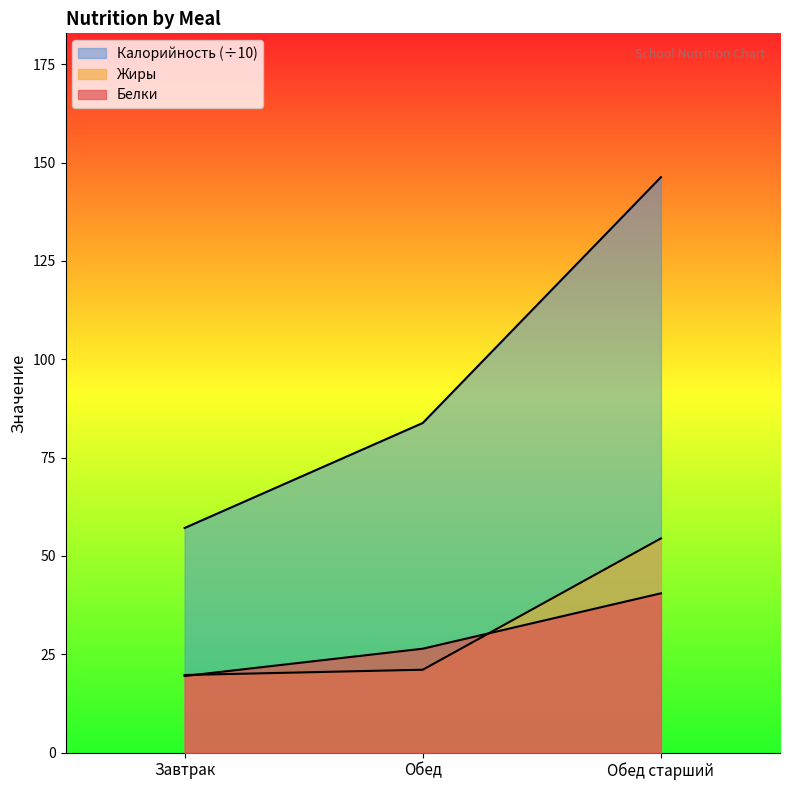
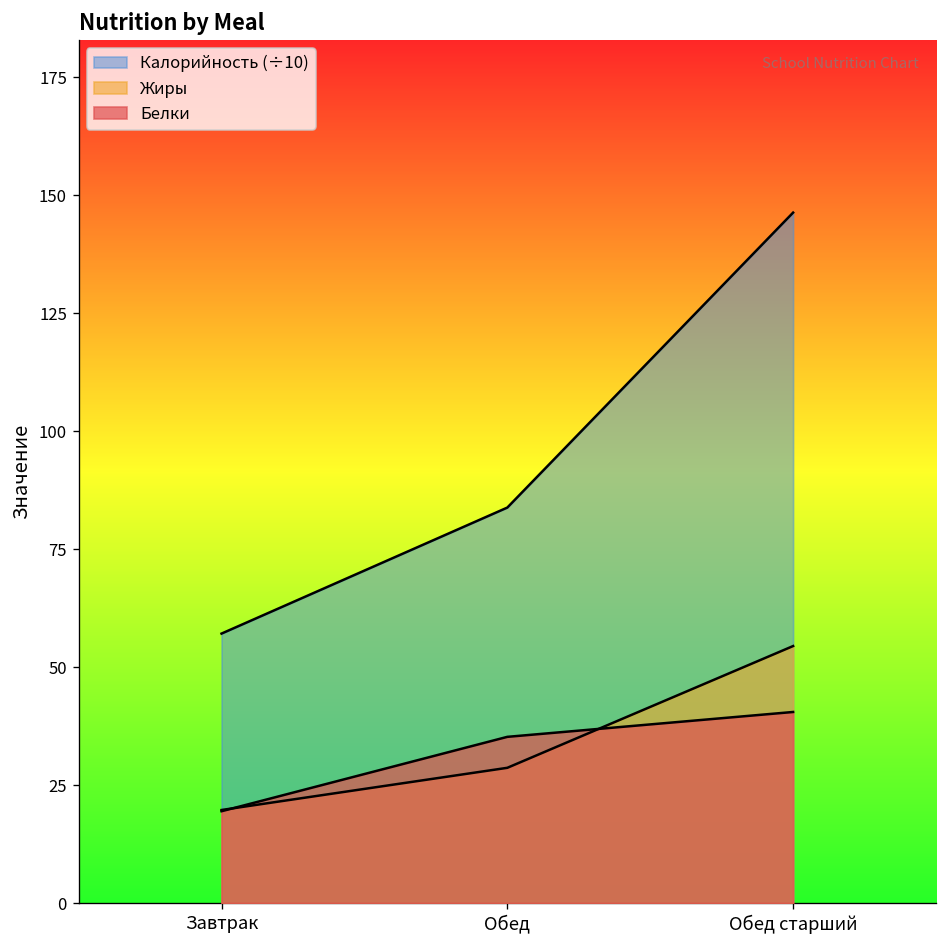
  {
    "Калорийность (÷10)": {
      "Завтрак": 57,
      "Обед": 84,
      "Обед старший": 146
    },
    "Жиры": {
-     "Обед": 21,
+     "Обед": 29,
      "Обед старший": 54
    },
    "Белки": {
-     "Обед": 26,
+     "Обед": 35,
      "Обед старший": 40
    }
  }
